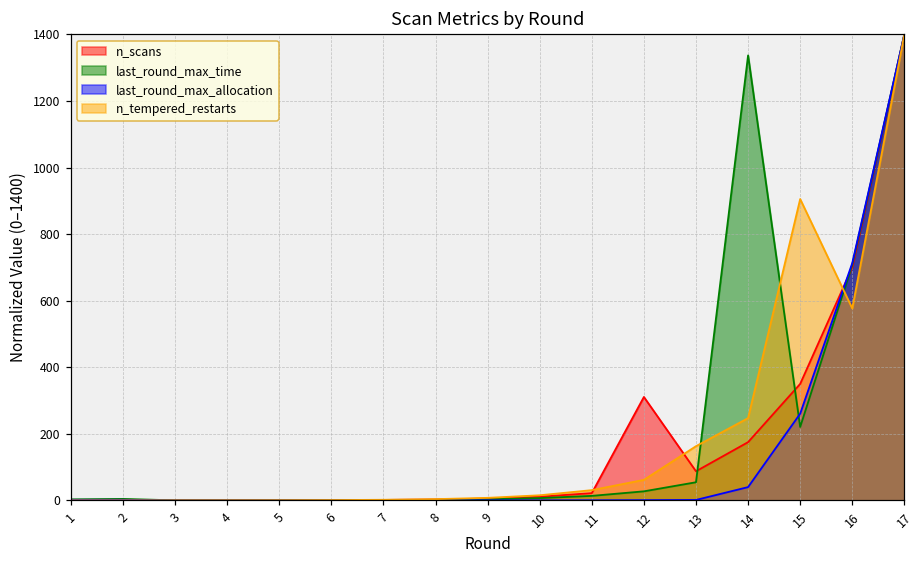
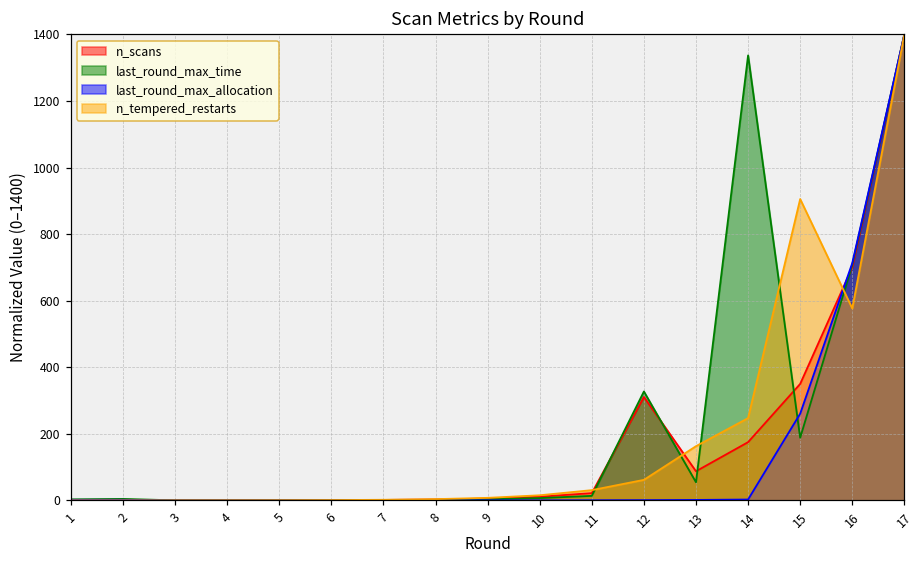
  {
    "n_scans": {
      "12": 310,
      "13": 90,
      "14": 170,
      "15": 350
    },
    "last_round_max_time": {
-     "12": 30,
+     "12": 330,
      "13": 50,
      "14": 1340,
-     "15": 220
+     "15": 190
    },
    "last_round_max_allocation": {
      "11": 0,
      "12": 0,
      "13": 0,
-     "14": 40,
+     "14": 0,
      "15": 260
    },
    "n_tempered_restarts": {
      "11": 30,
      "12": 60,
      "13": 160,
      "14": 250,
      "15": 910,
      "16": 580
    }
  }
